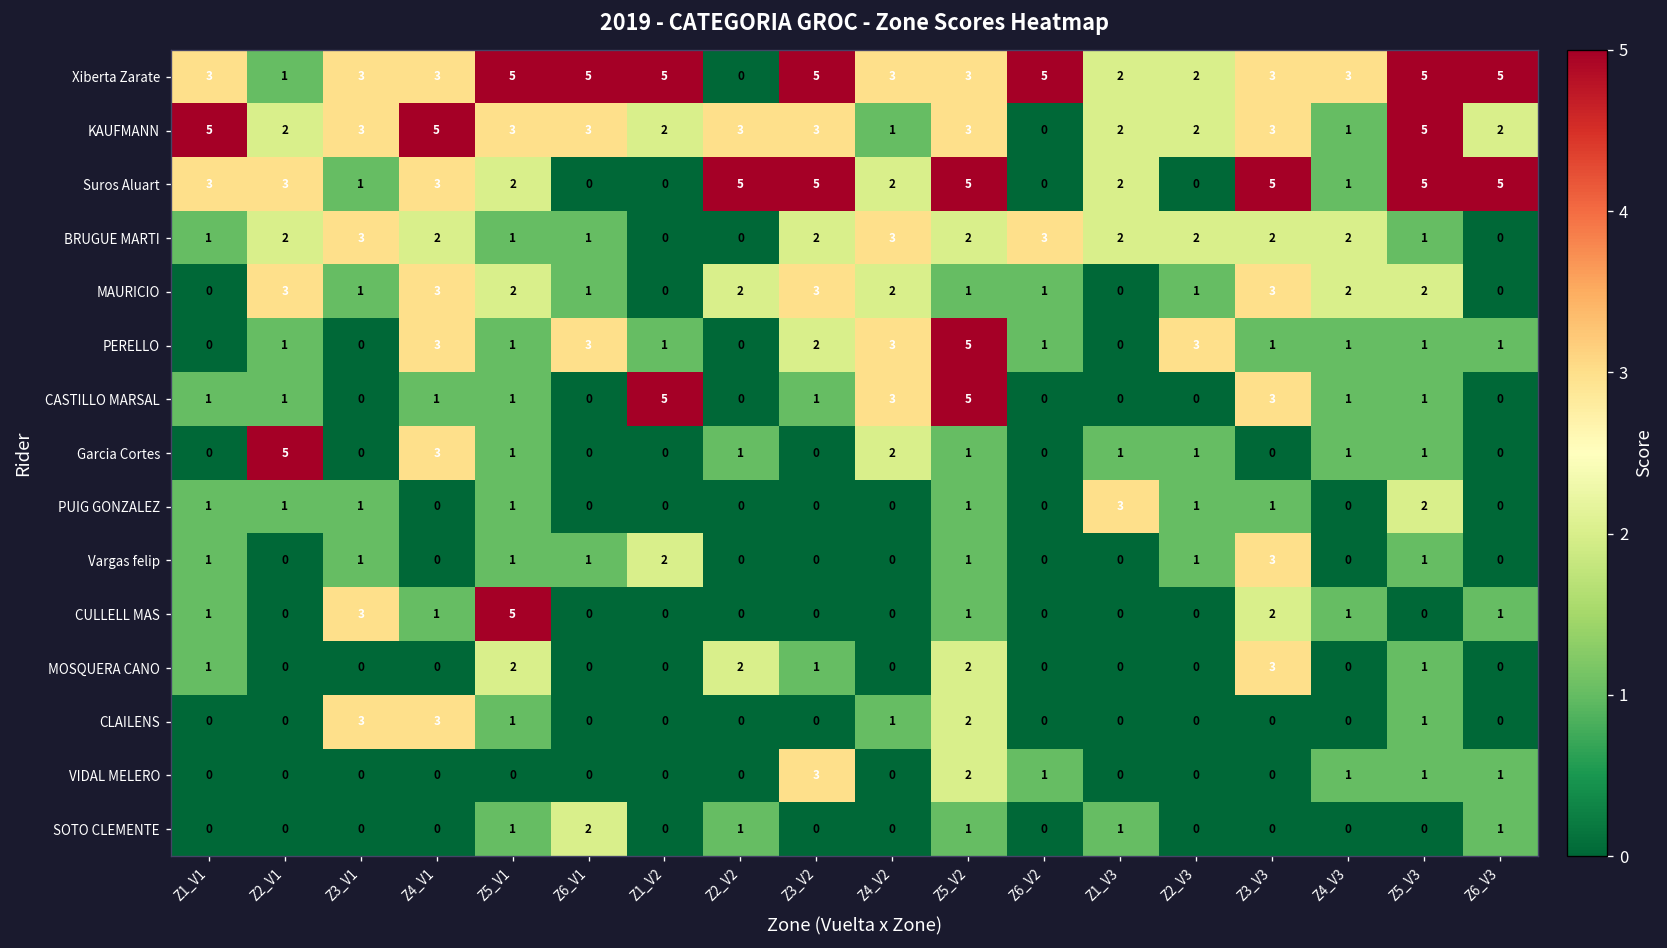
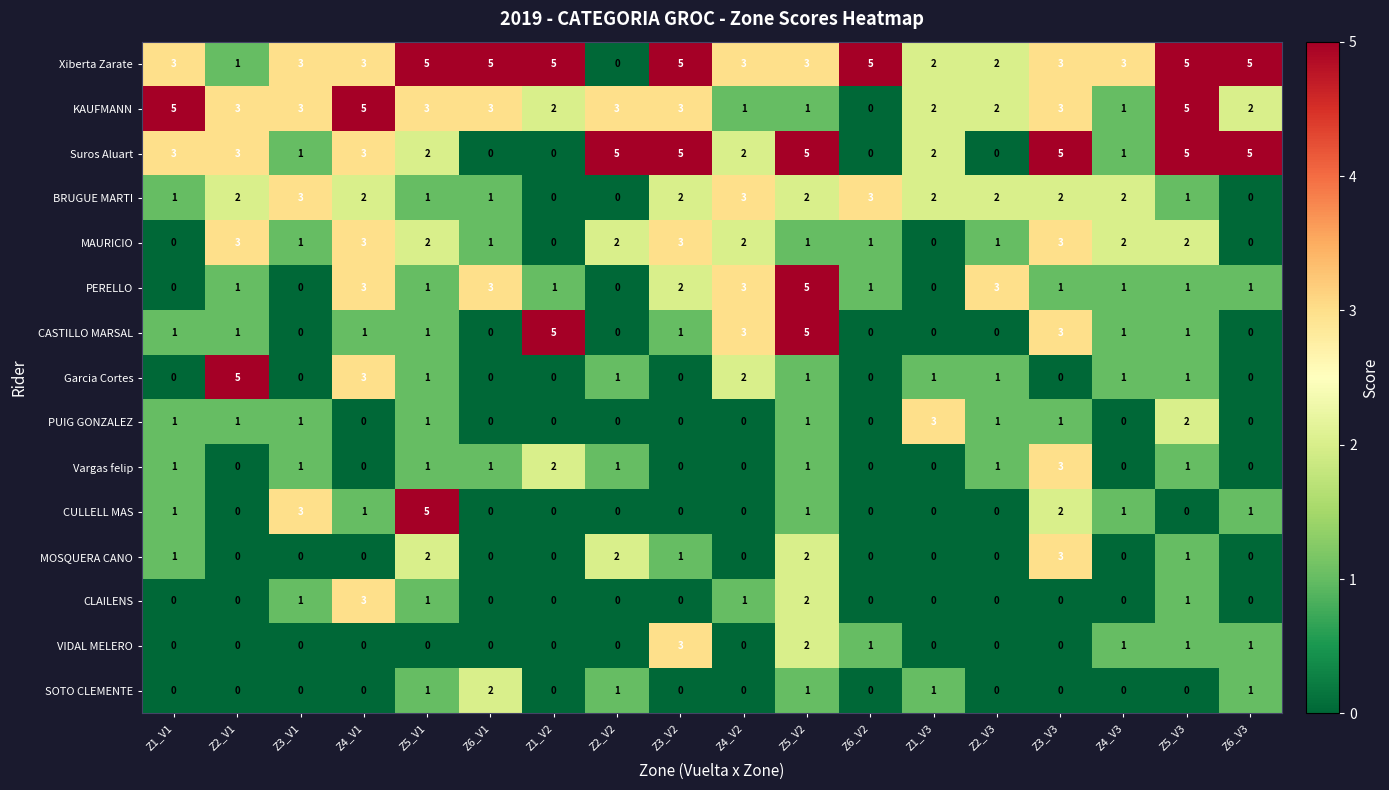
  {
    "KAUFMANN": {
      "Z1_V1": 5,
-     "Z2_V1": 2,
+     "Z2_V1": 3,
      "Z3_V1": 3,
      "Z4_V1": 5,
      "Z5_V1": 3,
      "Z6_V1": 3,
      "Z1_V2": 2,
      "Z2_V2": 3,
      "Z3_V2": 3,
      "Z4_V2": 1,
-     "Z5_V2": 3,
+     "Z5_V2": 1,
      "Z6_V2": 0,
      "Z1_V3": 2,
      "Z2_V3": 2,
      "Z3_V3": 3,
      "Z4_V3": 1,
      "Z5_V3": 5,
      "Z6_V3": 2
    },
    "Vargas felip": {
      "Z1_V1": 1,
      "Z2_V1": 0,
      "Z3_V1": 1,
      "Z4_V1": 0,
      "Z5_V1": 1,
      "Z6_V1": 1,
      "Z1_V2": 2,
-     "Z2_V2": 0,
+     "Z2_V2": 1,
      "Z3_V2": 0,
      "Z4_V2": 0,
      "Z5_V2": 1,
      "Z6_V2": 0,
      "Z1_V3": 0,
      "Z2_V3": 1,
      "Z3_V3": 3,
      "Z4_V3": 0,
      "Z5_V3": 1,
      "Z6_V3": 0
    },
    "CLAILENS": {
      "Z1_V1": 0,
      "Z2_V1": 0,
-     "Z3_V1": 3,
+     "Z3_V1": 1,
      "Z4_V1": 3,
      "Z5_V1": 1,
      "Z6_V1": 0,
      "Z1_V2": 0,
      "Z2_V2": 0,
      "Z3_V2": 0,
      "Z4_V2": 1,
      "Z5_V2": 2,
      "Z6_V2": 0,
      "Z1_V3": 0,
      "Z2_V3": 0,
      "Z3_V3": 0,
      "Z4_V3": 0,
      "Z5_V3": 1,
      "Z6_V3": 0
    }
  }
